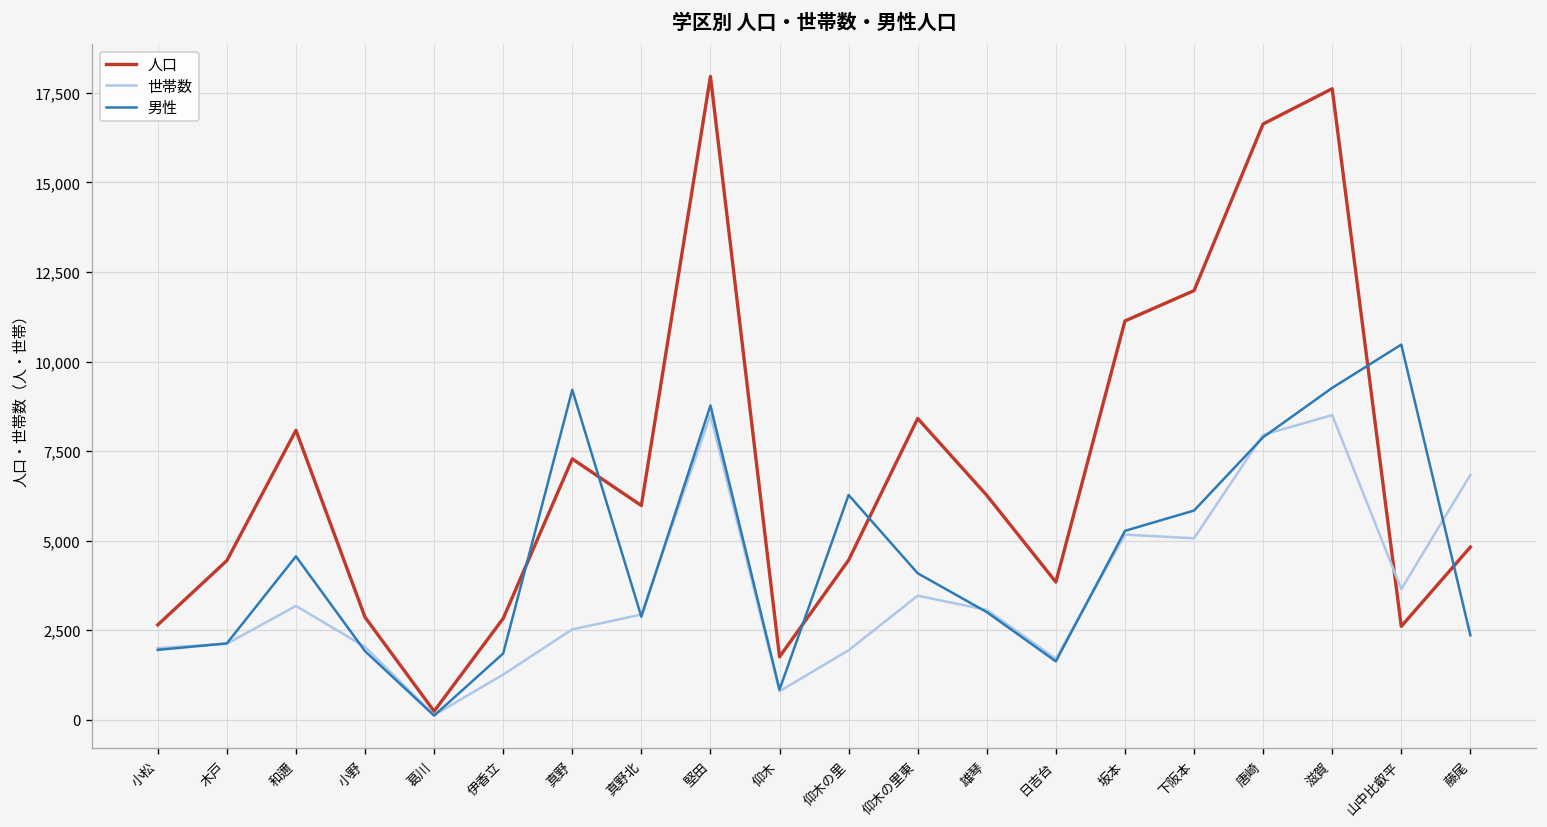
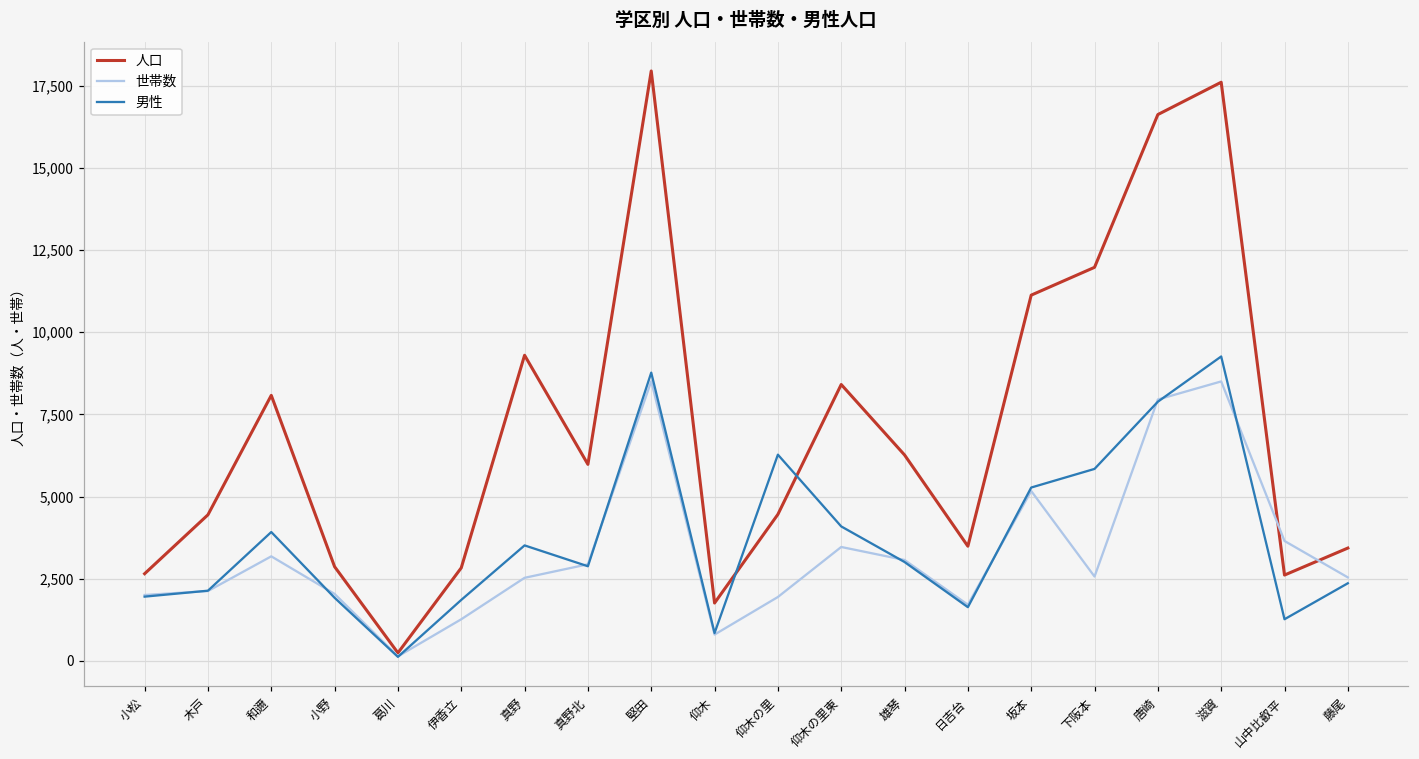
  {
    "人口": {
      "小松": "2,600",
      "木戸": "4,400",
      "和邇": "8,100",
      "小野": "2,900",
      "葛川": "200",
      "伊香立": "2,800",
-     "真野": "7,300",
+     "真野": "9,300",
      "真野北": "6,000",
      "堅田": "18,000",
      "仰木": "1,800",
      "仰木の里": "4,500",
      "仰木の里東": "8,400",
      "雄琴": "6,300",
-     "日吉台": "3,800",
+     "日吉台": "3,500",
      "坂本": "11,100",
      "下阪本": "12,000",
      "唐崎": "16,600",
      "滋賀": "17,600",
      "山中比叡平": "2,600",
-     "藤尾": "4,800"
+     "藤尾": "3,400"
    },
    "世帯数": {
      "和邇": "3,200",
      "小野": "2,000",
      "伊香立": "1,300",
      "真野": "2,500",
      "堅田": "8,500",
      "仰木の里": "1,900",
      "仰木の里東": "3,500",
      "坂本": "5,200",
-     "下阪本": "5,100",
+     "下阪本": "2,600",
      "滋賀": "8,500",
      "山中比叡平": "3,600",
-     "藤尾": "6,800"
+     "藤尾": "2,500"
    },
    "男性": {
-     "和邇": "4,600",
+     "和邇": "3,900",
      "小野": "1,900",
      "伊香立": "1,900",
-     "真野": "9,200",
+     "真野": "3,500",
      "堅田": "8,800",
      "仰木の里": "6,300",
      "仰木の里東": "4,100",
      "坂本": "5,300",
      "下阪本": "5,800",
      "滋賀": "9,300",
-     "山中比叡平": "10,500",
+     "山中比叡平": "1,300",
      "藤尾": "2,400"
    }
  }
